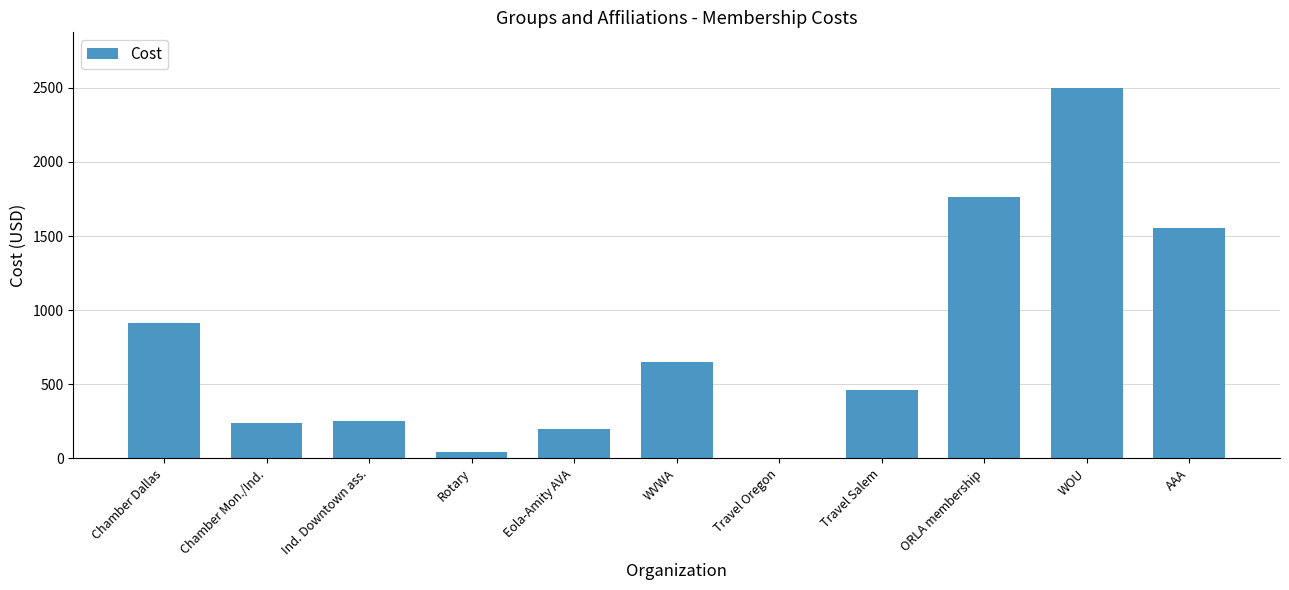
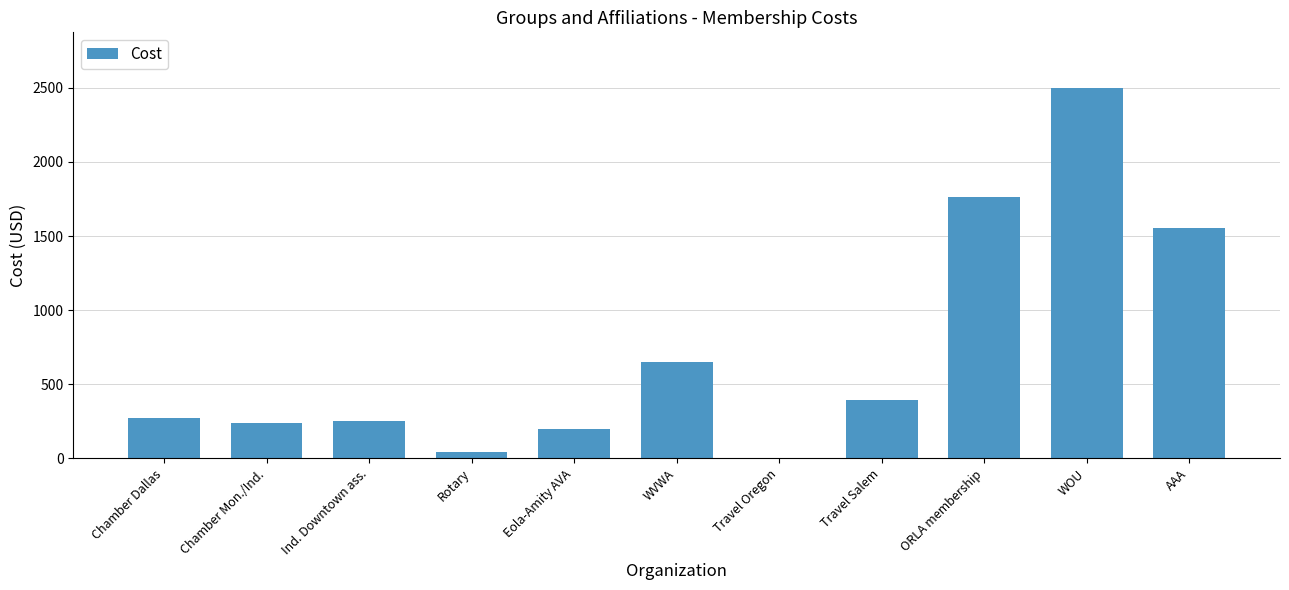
  {
-   "Chamber Dallas": 910,
+   "Chamber Dallas": 270,
    "Chamber Mon./Ind.": 240,
    "Ind. Downtown ass.": 250,
    "Rotary": 50,
    "Eola-Amity AVA": 200,
    "WVWA": 650,
    "Travel Oregon": 0,
-   "Travel Salem": 460,
+   "Travel Salem": 390,
    "ORLA membership": 1760,
    "WOU": 2500,
    "AAA": 1550
  }
